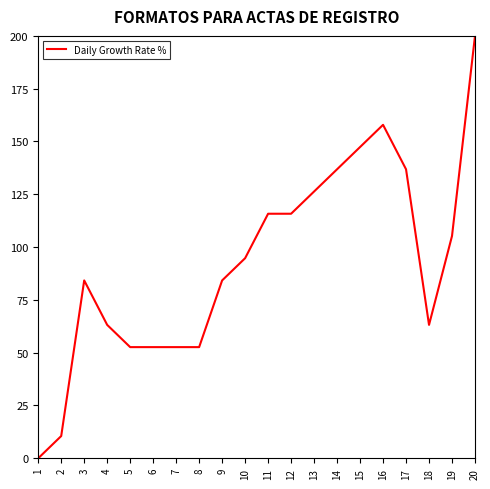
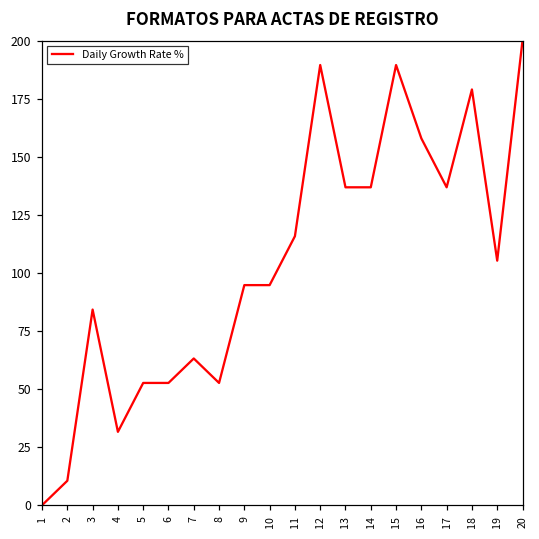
  {
    "1": 0,
    "2": 11,
    "3": 84,
-   "4": 63,
+   "4": 32,
    "5": 53,
    "6": 53,
-   "7": 53,
+   "7": 63,
    "8": 53,
-   "9": 84,
+   "9": 95,
    "10": 95,
    "11": 116,
-   "12": 116,
-   "13": 126,
+   "12": 189,
+   "13": 137,
    "14": 137,
-   "15": 147,
+   "15": 189,
    "16": 158,
    "17": 137,
-   "18": 63,
+   "18": 179,
    "19": 105,
    "20": 200
  }
